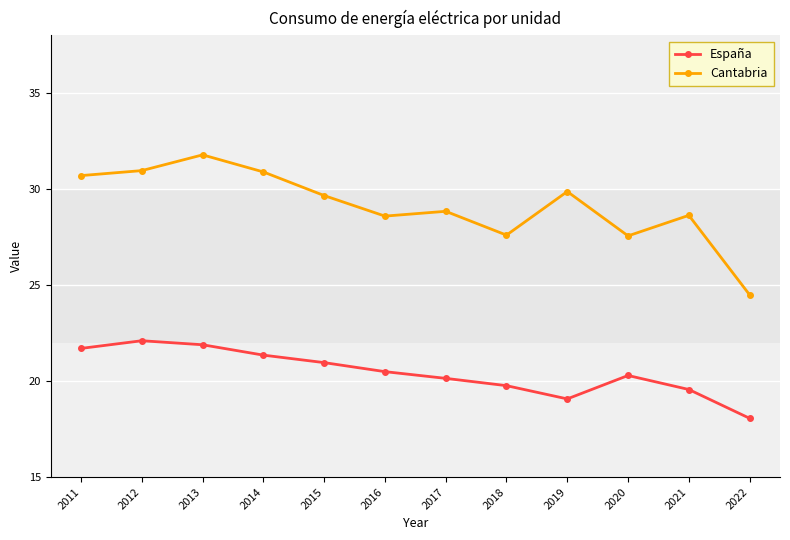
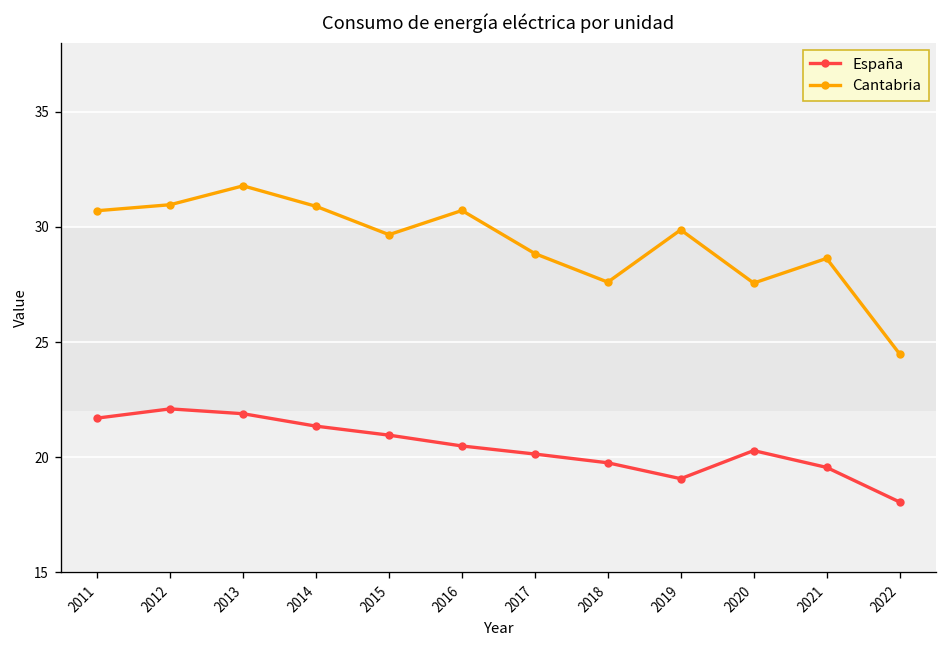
  {
    "España": {
      "2011": 21.7,
      "2012": 22.1,
      "2013": 21.9,
      "2014": 21.4,
      "2015": 21.0,
      "2016": 20.5,
      "2017": 20.1,
      "2018": 19.8,
      "2019": 19.1,
      "2020": 20.3,
      "2021": 19.6,
      "2022": 18.1
    },
    "Cantabria": {
      "2011": 30.7,
      "2012": 31.0,
      "2013": 31.8,
      "2014": 30.9,
      "2015": 29.7,
-     "2016": 28.6,
+     "2016": 30.7,
      "2017": 28.8,
      "2018": 27.6,
      "2019": 29.9,
      "2020": 27.6,
      "2021": 28.6,
      "2022": 24.5
    }
  }
